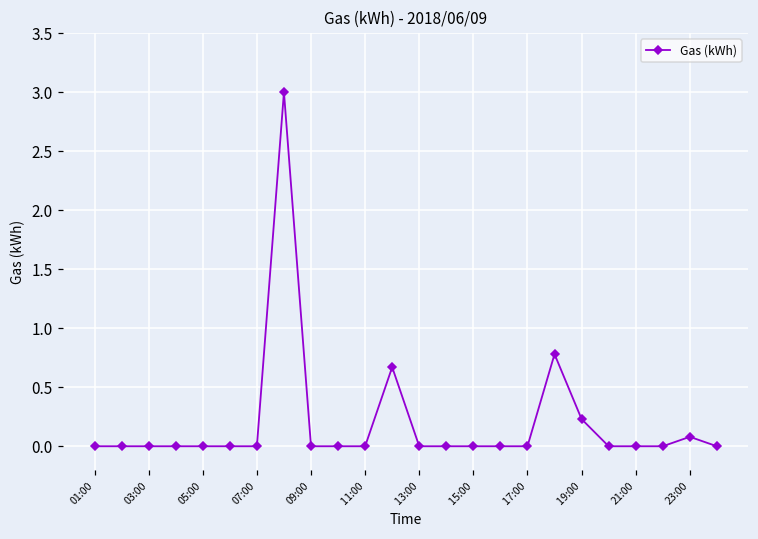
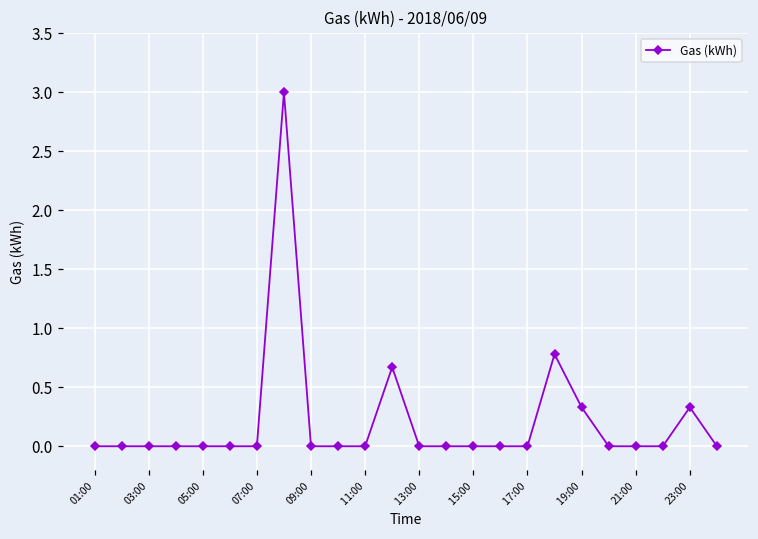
  {
    "01:00": 0.00,
    "03:00": 0.00,
    "05:00": 0.00,
    "07:00": 0.00,
    "09:00": 0.00,
    "11:00": 0.00,
    "13:00": 0.00,
    "15:00": 0.00,
    "17:00": 0.00,
-   "19:00": 0.23,
+   "19:00": 0.33,
    "21:00": 0.00,
-   "23:00": 0.08
+   "23:00": 0.33
  }
